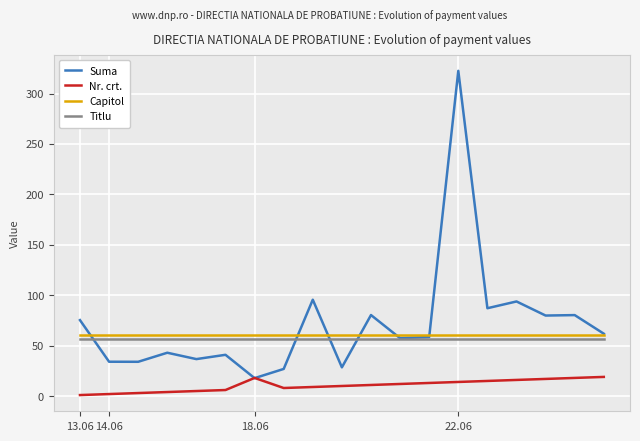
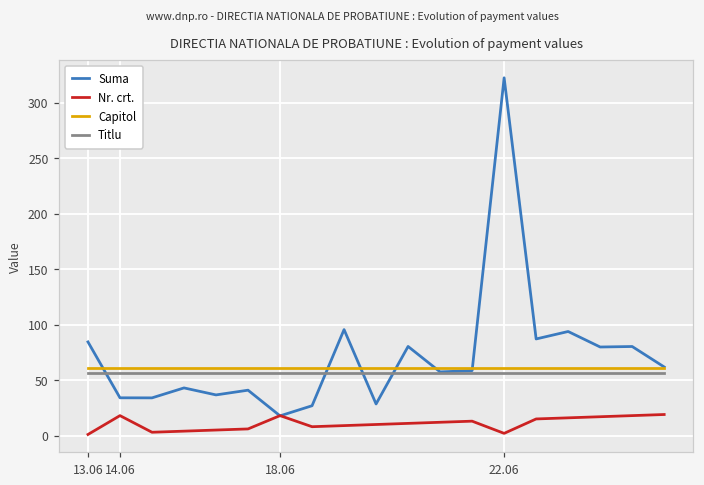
  {
    "Suma": {
-     "13.06": 75,
+     "13.06": 84,
      "14.06": 34,
      "22.06": 323
    },
    "Nr. crt.": {
      "13.06": 1,
-     "14.06": 2,
-     "22.06": 14
+     "14.06": 18,
+     "22.06": 2
    },
    "Capitol": {
      "13.06": 61,
      "14.06": 61,
      "18.06": 61,
      "22.06": 61
    },
    "Titlu": {
      "13.06": 56,
      "14.06": 56,
      "18.06": 56,
      "22.06": 56
    }
  }
